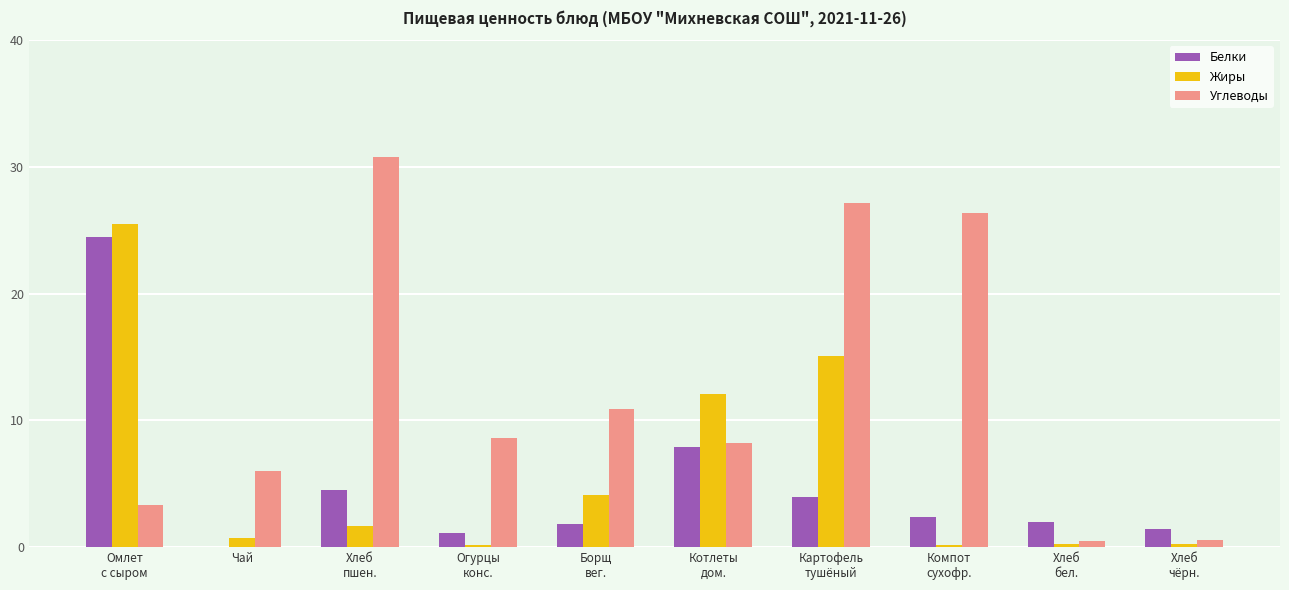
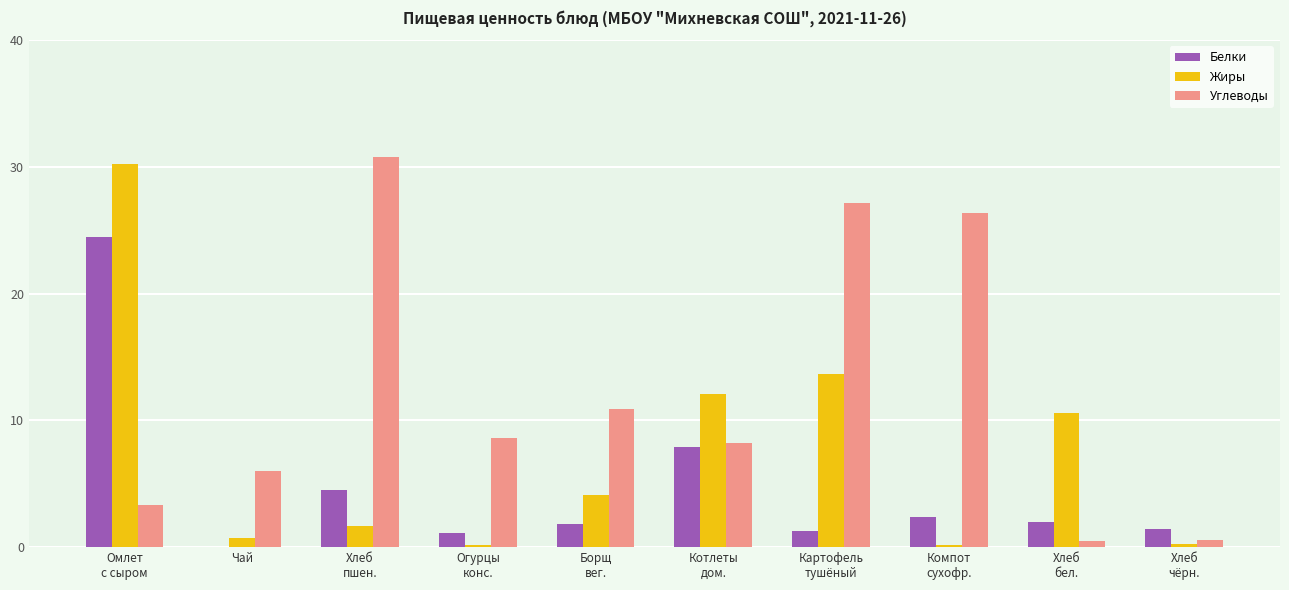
  {
    "Белки": {
      "Омлет с сыром": 24.5,
      "Чай": 0.0,
      "Хлеб пшен.": 4.5,
      "Огурцы конс.": 1.1,
      "Борщ вег.": 1.8,
      "Котлеты дом.": 7.9,
-     "Картофель тушёный": 3.9,
+     "Картофель тушёный": 1.2,
      "Компот сухофр.": 2.4,
      "Хлеб бел.": 2.0,
      "Хлеб чёрн.": 1.4
    },
    "Жиры": {
-     "Омлет с сыром": 25.5,
+     "Омлет с сыром": 30.2,
      "Чай": 0.7,
      "Хлеб пшен.": 1.7,
      "Борщ вег.": 4.2,
      "Котлеты дом.": 12.1,
-     "Картофель тушёный": 15.1,
-     "Хлеб бел.": 0.3,
+     "Картофель тушёный": 13.7,
+     "Хлеб бел.": 10.6,
      "Хлеб чёрн.": 0.3
    },
    "Углеводы": {
      "Омлет с сыром": 3.3,
      "Чай": 6.0,
      "Хлеб пшен.": 30.8,
      "Огурцы конс.": 8.6,
      "Борщ вег.": 10.9,
      "Котлеты дом.": 8.2,
      "Картофель тушёный": 27.2,
      "Компот сухофр.": 26.4,
      "Хлеб бел.": 0.5,
      "Хлеб чёрн.": 0.6
    }
  }
